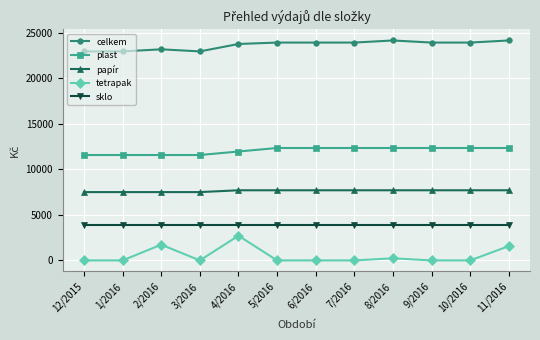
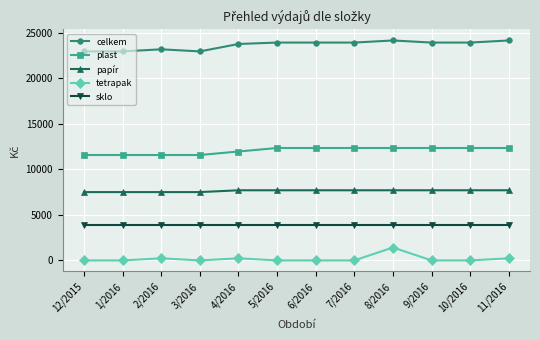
  {
    "tetrapak": {
      "12/2015": 0,
      "1/2016": 0,
-     "2/2016": 2000,
+     "2/2016": 0,
      "3/2016": 0,
-     "4/2016": 3000,
+     "4/2016": 0,
      "5/2016": 0,
      "6/2016": 0,
      "7/2016": 0,
-     "8/2016": 0,
+     "8/2016": 1000,
      "9/2016": 0,
      "10/2016": 0,
-     "11/2016": 2000
+     "11/2016": 0
    }
  }
